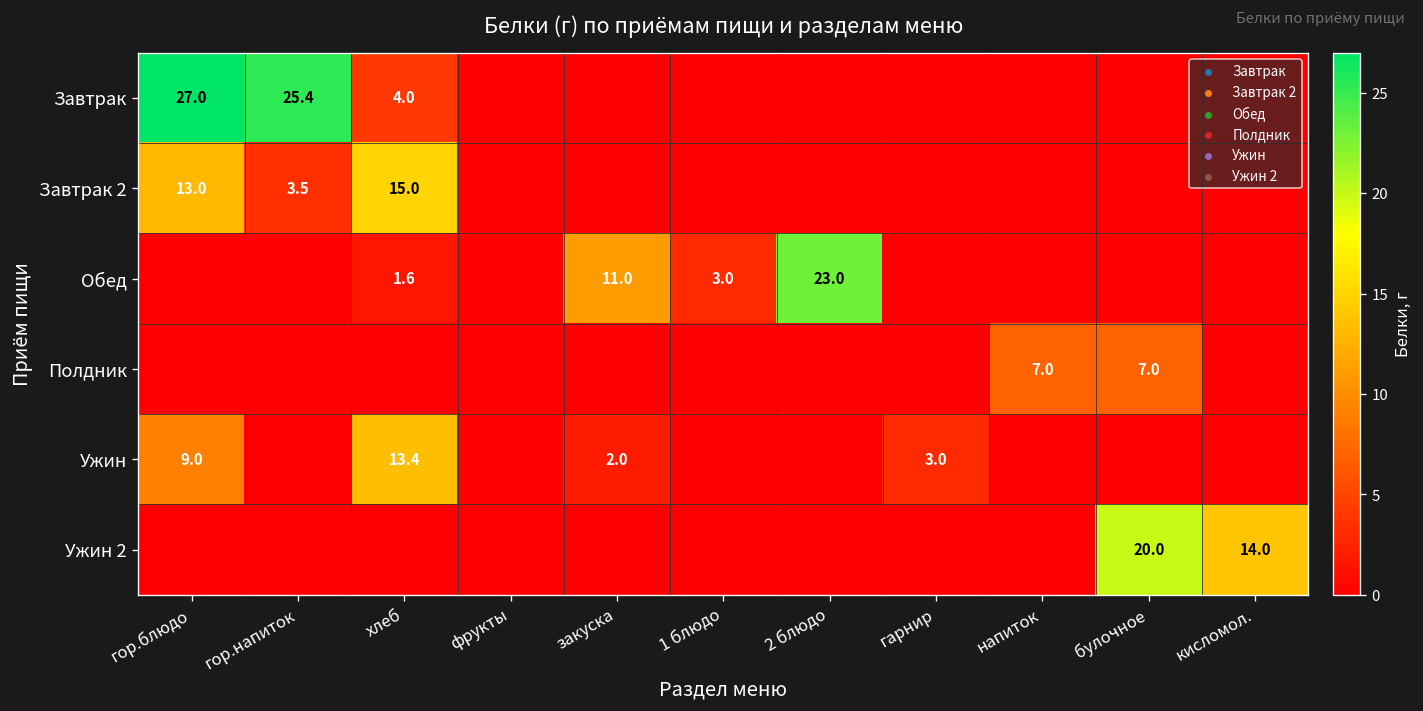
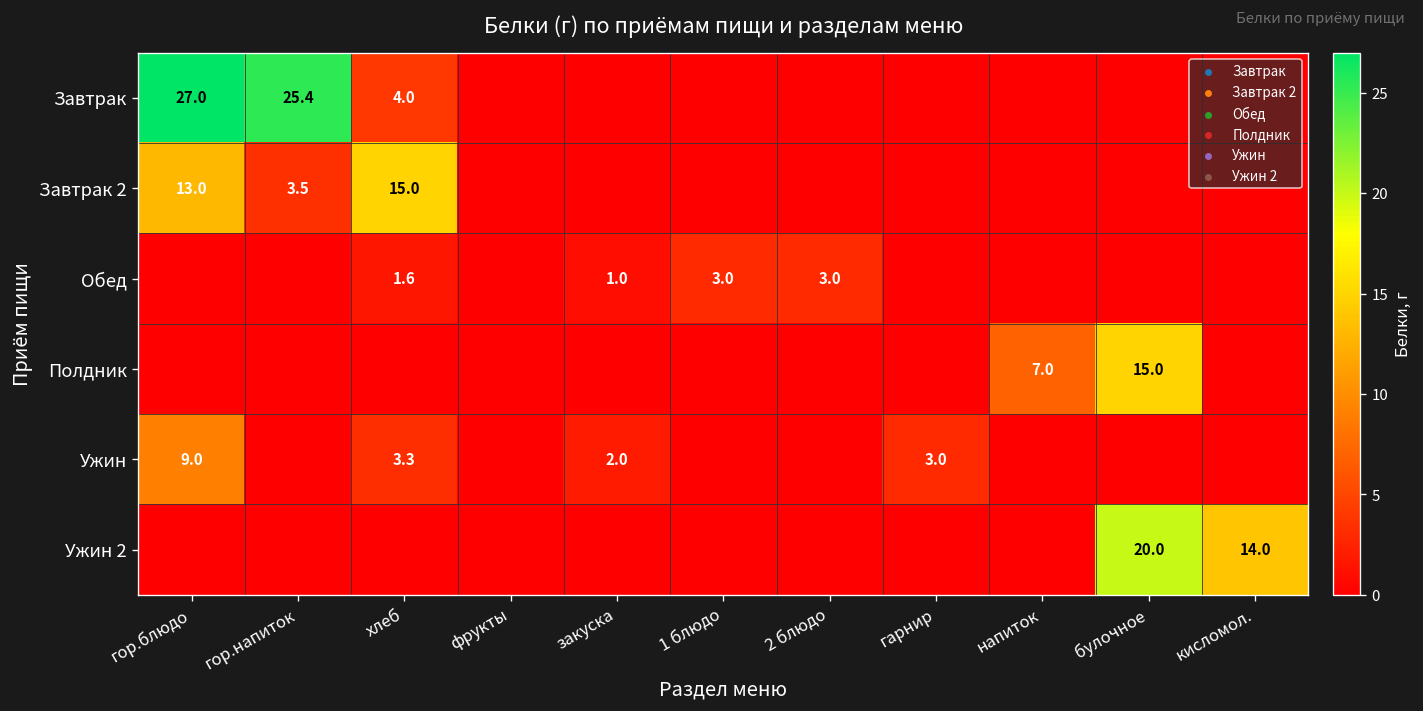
  {
    "Завтрак": {
      "гор.блюдо": 27.0,
      "гор.напиток": 25.4,
      "хлеб": 4.0
    },
    "Завтрак 2": {
      "гор.блюдо": 13.0,
      "гор.напиток": 3.5,
      "хлеб": 15.0
    },
    "Обед": {
      "хлеб": 1.6,
-     "закуска": 11.0,
+     "закуска": 1.0,
      "1 блюдо": 3.0,
-     "2 блюдо": 23.0
+     "2 блюдо": 3.0
    },
    "Полдник": {
      "напиток": 7.0,
-     "булочное": 7.0
+     "булочное": 15.0
    },
    "Ужин": {
      "гор.блюдо": 9.0,
-     "хлеб": 13.4,
+     "хлеб": 3.3,
      "закуска": 2.0,
      "гарнир": 3.0
    },
    "Ужин 2": {
      "булочное": 20.0,
      "кисломол.": 14.0
    }
  }
